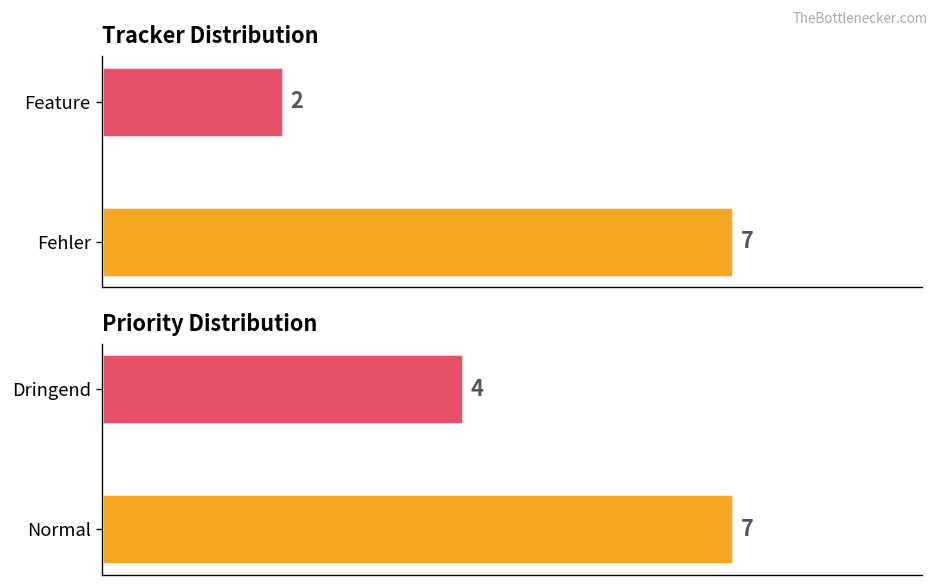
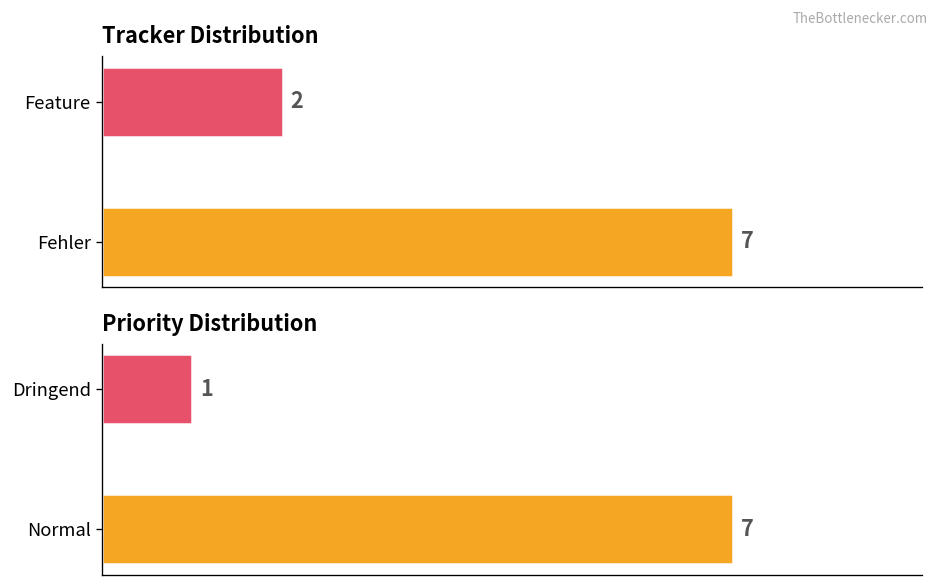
  {
    "Tracker Distribution": {
      "Feature": 2,
      "Fehler": 7
    },
    "Priority Distribution": {
-     "Dringend": 4,
+     "Dringend": 1,
      "Normal": 7
    }
  }
